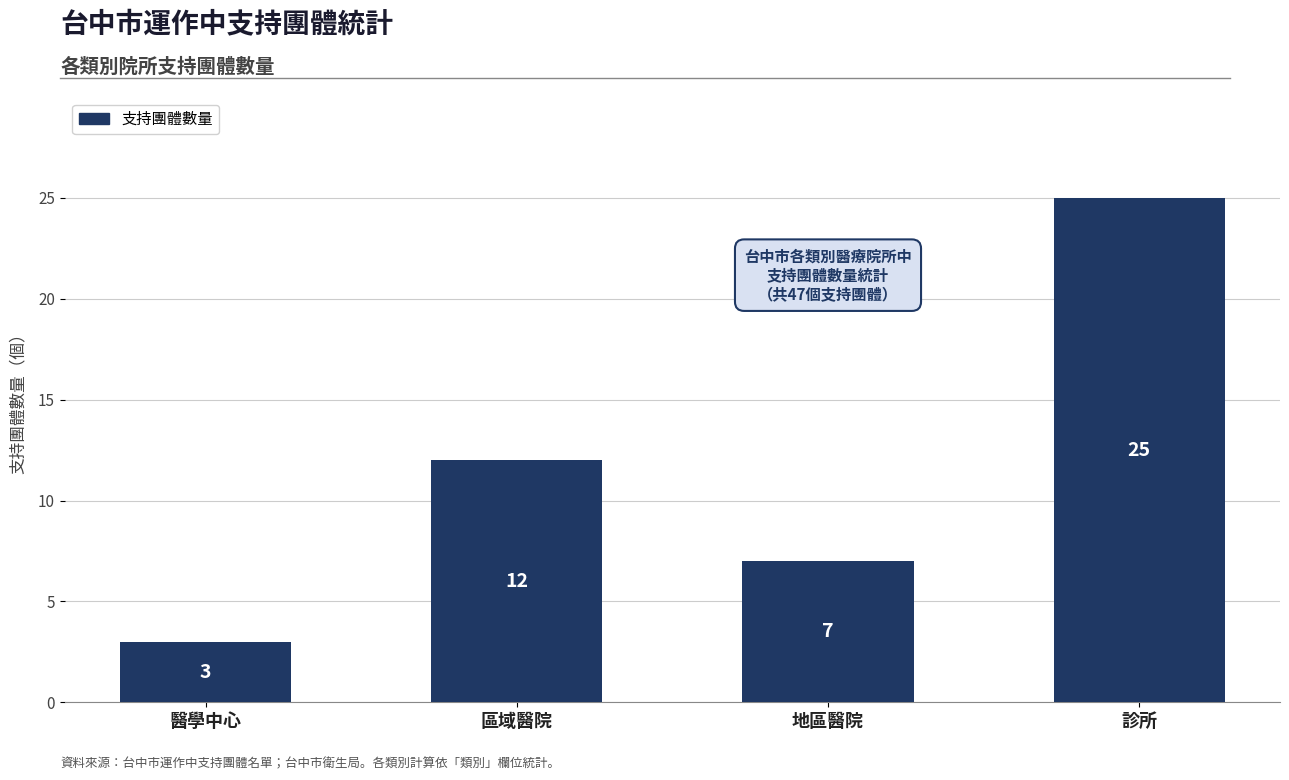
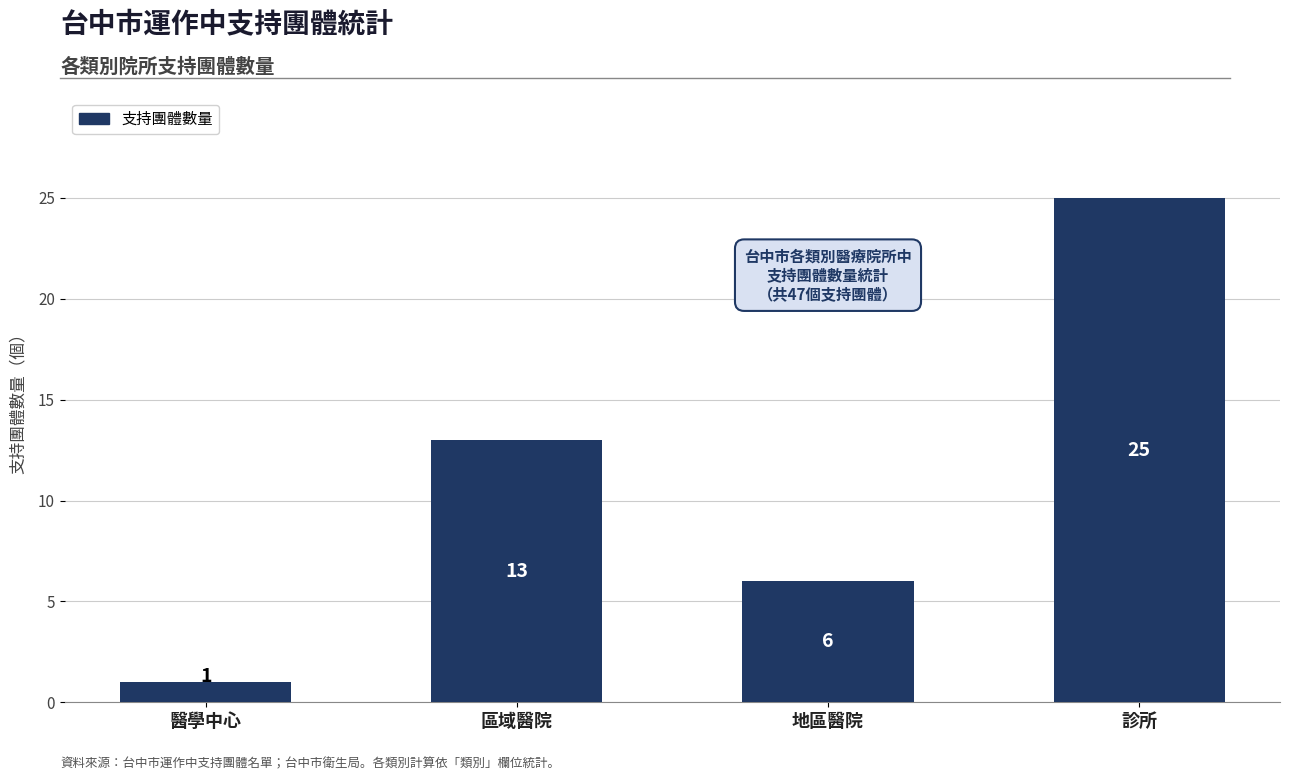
  {
-   "醫學中心": 3,
-   "區域醫院": 12,
-   "地區醫院": 7,
+   "醫學中心": 1,
+   "區域醫院": 13,
+   "地區醫院": 6,
    "診所": 25
  }
